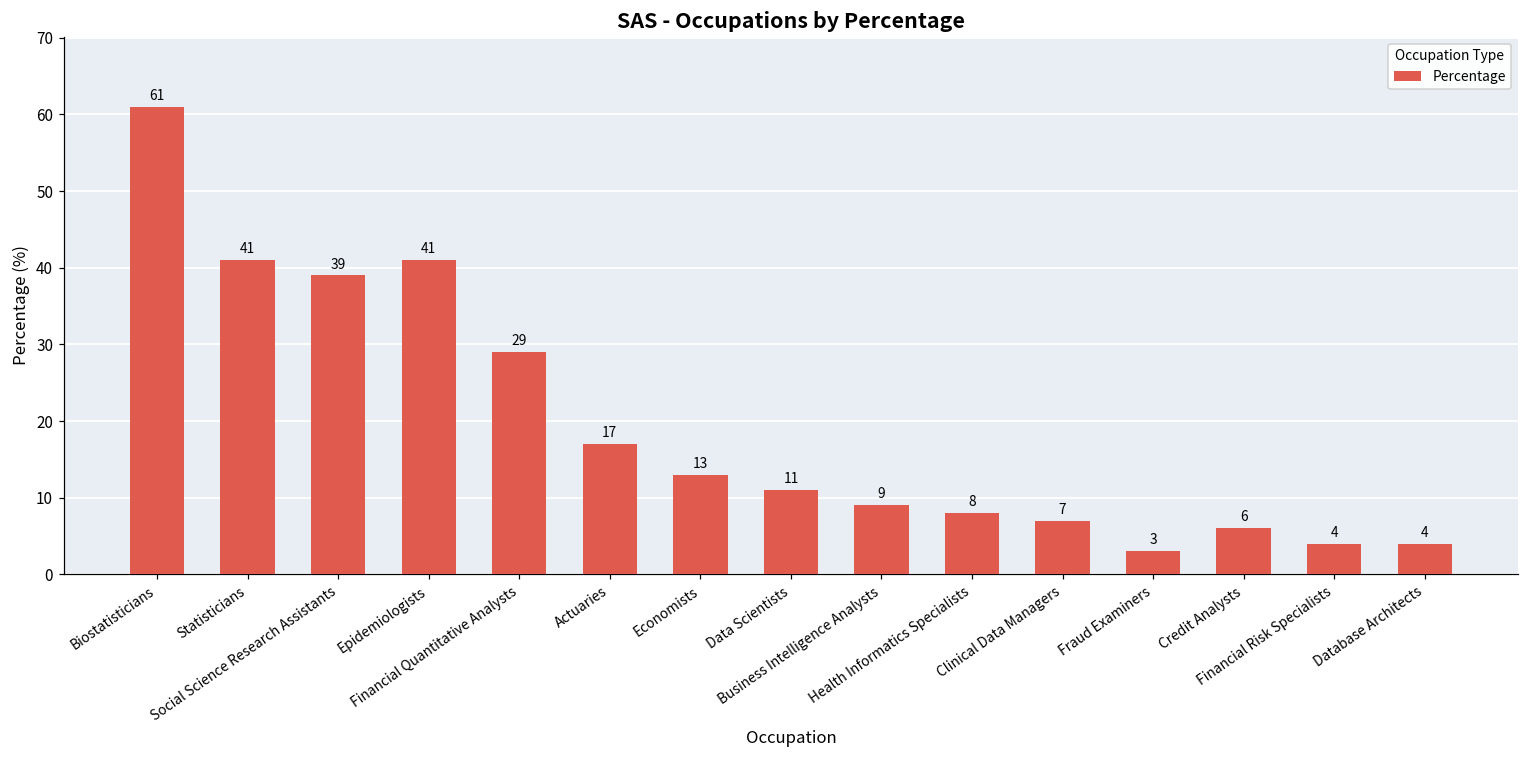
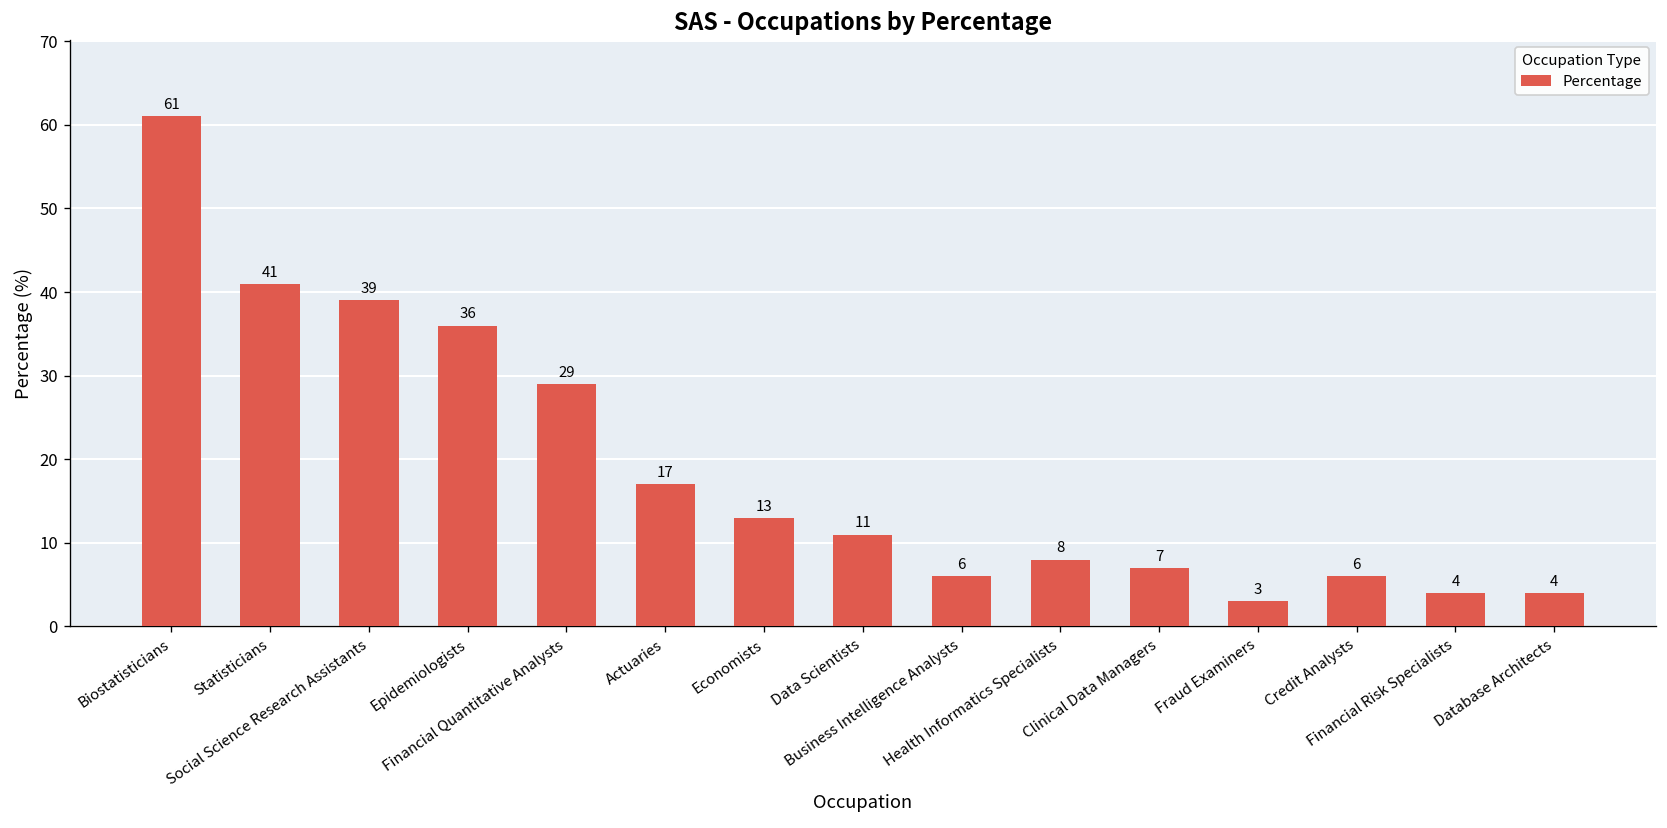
  {
    "Biostatisticians": 61,
    "Statisticians": 41,
    "Social Science Research Assistants": 39,
-   "Epidemiologists": 41,
+   "Epidemiologists": 36,
    "Financial Quantitative Analysts": 29,
    "Actuaries": 17,
    "Economists": 13,
    "Data Scientists": 11,
-   "Business Intelligence Analysts": 9,
+   "Business Intelligence Analysts": 6,
    "Health Informatics Specialists": 8,
    "Clinical Data Managers": 7,
    "Fraud Examiners": 3,
    "Credit Analysts": 6,
    "Financial Risk Specialists": 4,
    "Database Architects": 4
  }
